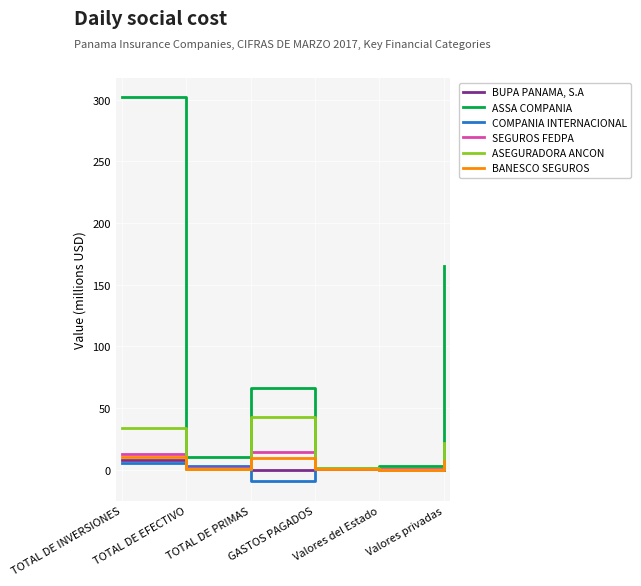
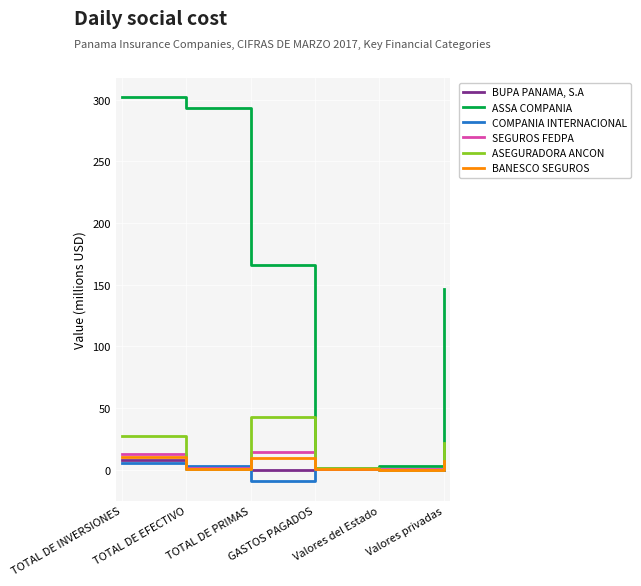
  {
    "BUPA PANAMA, S.A": {
      "TOTAL DE INVERSIONES": 7,
      "TOTAL DE PRIMAS": 0,
      "Valores privadas": 0
    },
    "ASSA COMPANIA": {
      "TOTAL DE INVERSIONES": 302,
-     "TOTAL DE EFECTIVO": 10,
-     "TOTAL DE PRIMAS": 66,
+     "TOTAL DE EFECTIVO": 293,
+     "TOTAL DE PRIMAS": 166,
      "Valores del Estado": 3,
-     "Valores privadas": 165
+     "Valores privadas": 146
    },
    "COMPANIA INTERNACIONAL": {
      "TOTAL DE INVERSIONES": 5,
      "TOTAL DE PRIMAS": -10
    },
    "SEGUROS FEDPA": {
      "TOTAL DE INVERSIONES": 13,
      "TOTAL DE PRIMAS": 14
    },
    "ASEGURADORA ANCON": {
-     "TOTAL DE INVERSIONES": 34,
+     "TOTAL DE INVERSIONES": 27,
      "TOTAL DE PRIMAS": 42,
      "Valores privadas": 22
    },
    "BANESCO SEGUROS": {
      "TOTAL DE INVERSIONES": 10,
      "TOTAL DE PRIMAS": 10
    }
  }
